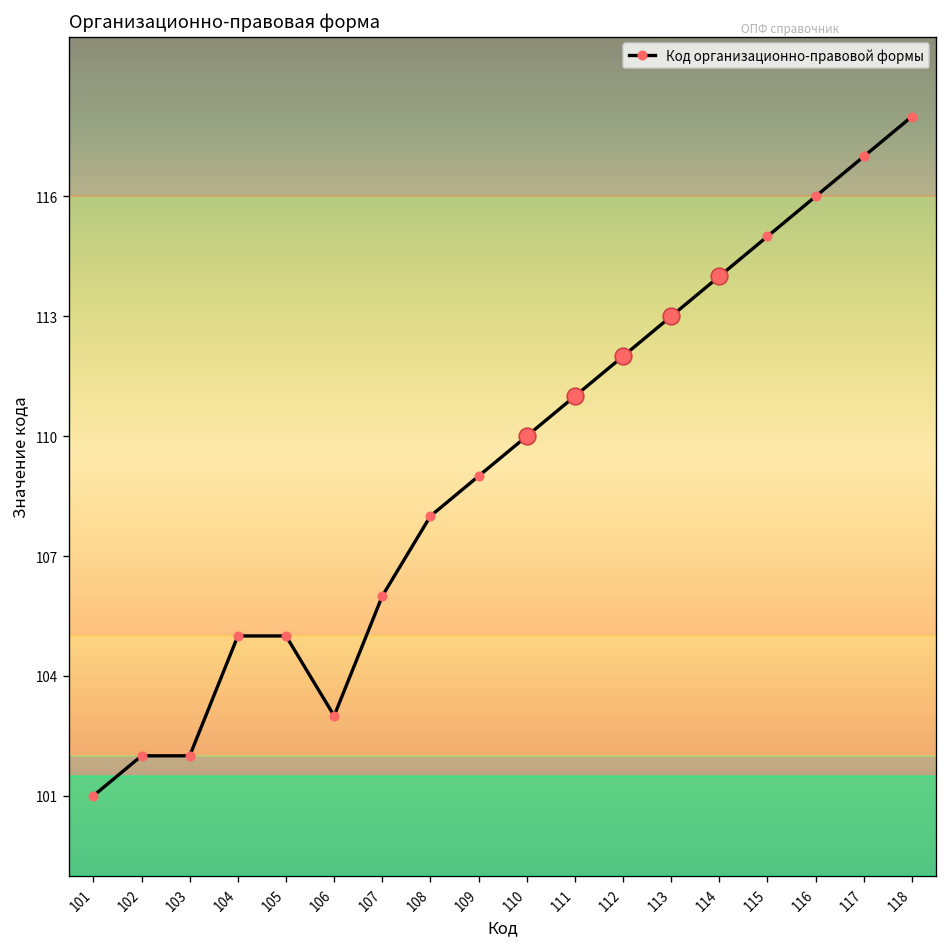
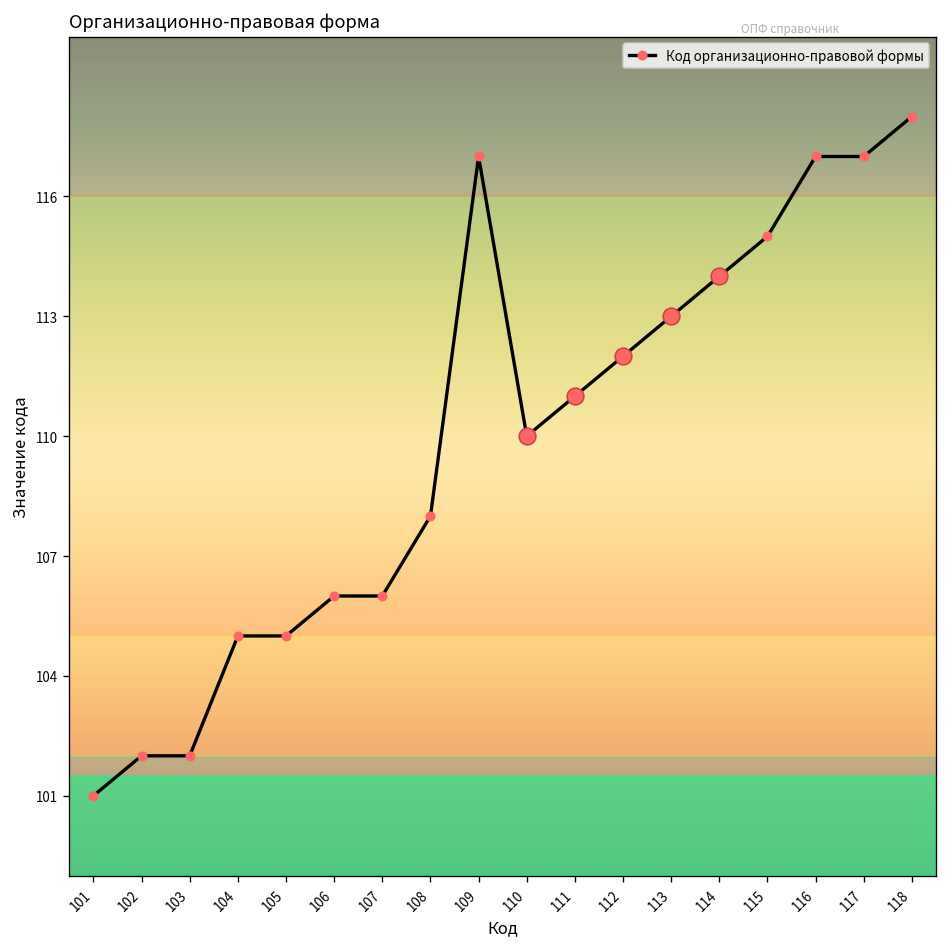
  {
    "Код организационно-правовой формы": {
      "102": 102,
      "103": 102,
      "104": 105,
      "105": 105,
-     "106": 103,
+     "106": 106,
      "107": 106,
      "108": 108,
-     "109": 109,
+     "109": 117,
      "115": 115,
-     "116": 116,
+     "116": 117,
      "117": 117,
      "118": 118
    }
  }
